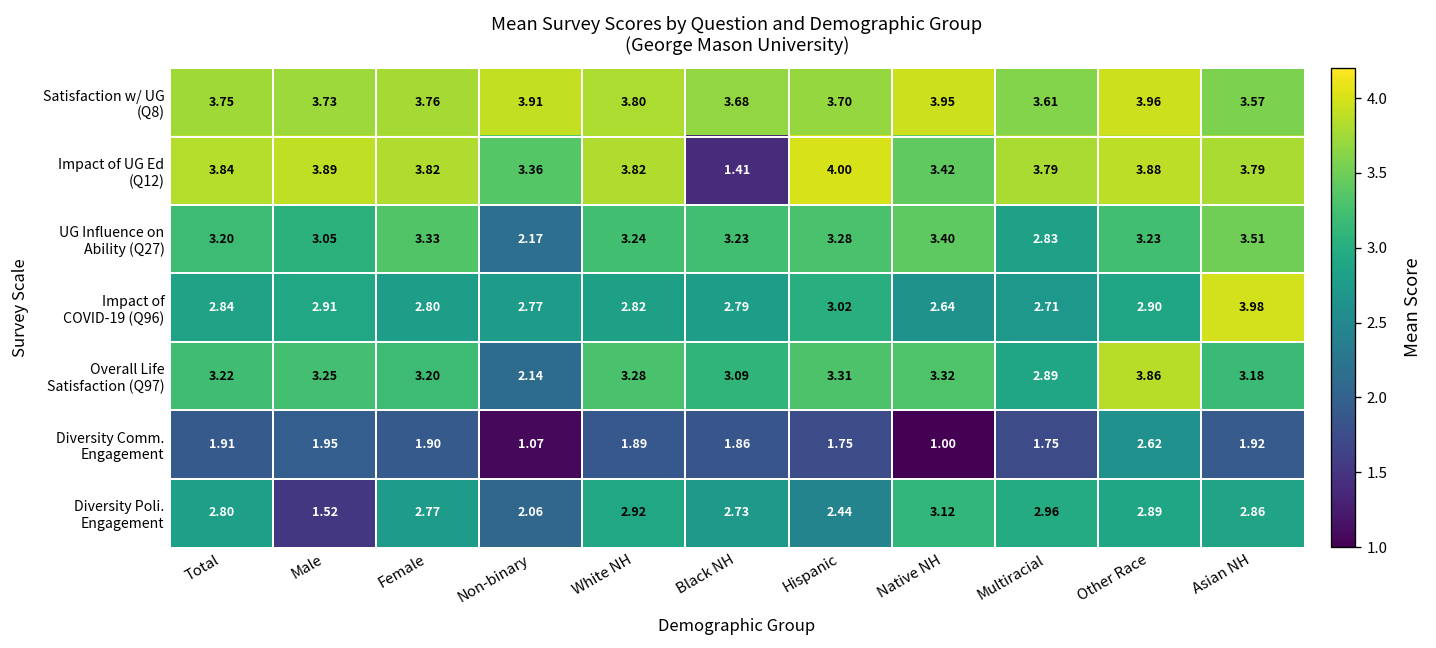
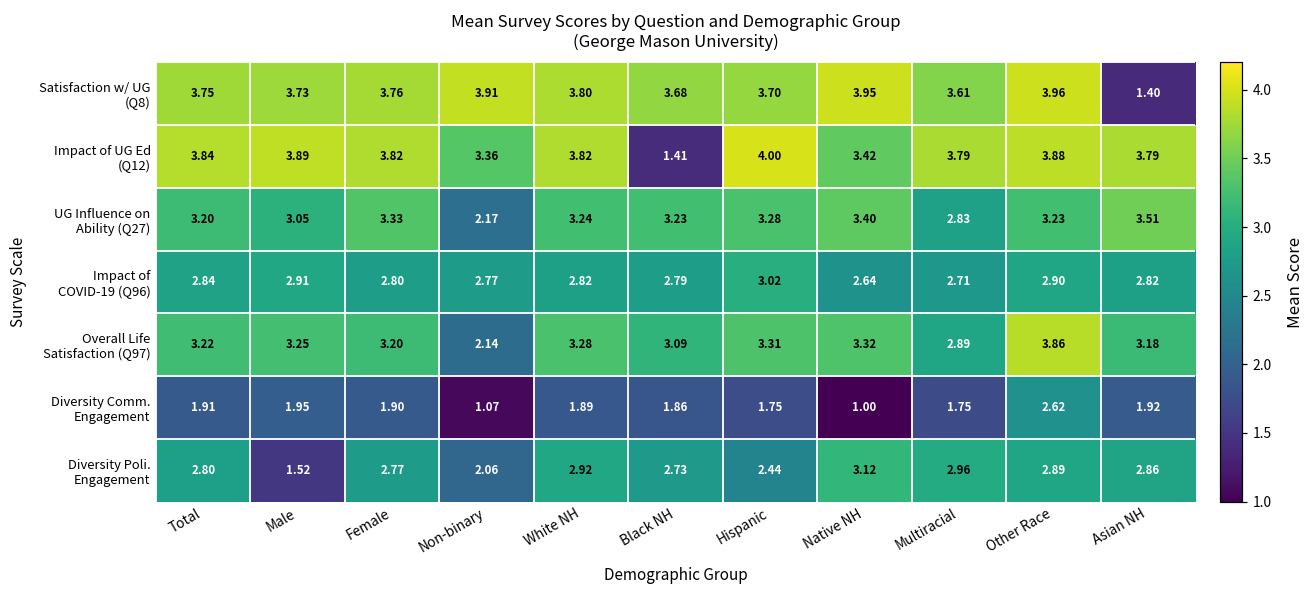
  {
    "Satisfaction w/ UG (Q8)": {
      "Total": 3.75,
      "Male": 3.73,
      "Female": 3.76,
      "Non-binary": 3.91,
      "White NH": 3.80,
      "Black NH": 3.68,
      "Hispanic": 3.70,
      "Native NH": 3.95,
      "Multiracial": 3.61,
      "Other Race": 3.96,
-     "Asian NH": 3.57
+     "Asian NH": 1.40
    },
    "Impact of UG Ed (Q12)": {
      "Total": 3.84,
      "Male": 3.89,
      "Female": 3.82,
      "Non-binary": 3.36,
      "White NH": 3.82,
      "Black NH": 1.41,
      "Hispanic": 4.00,
      "Native NH": 3.42,
      "Multiracial": 3.79,
      "Other Race": 3.88,
      "Asian NH": 3.79
    },
    "UG Influence on Ability (Q27)": {
      "Total": 3.20,
      "Male": 3.05,
      "Female": 3.33,
      "Non-binary": 2.17,
      "White NH": 3.24,
      "Black NH": 3.23,
      "Hispanic": 3.28,
      "Native NH": 3.40,
      "Multiracial": 2.83,
      "Other Race": 3.23,
      "Asian NH": 3.51
    },
    "Impact of COVID-19 (Q96)": {
      "Total": 2.84,
      "Male": 2.91,
      "Female": 2.80,
      "Non-binary": 2.77,
      "White NH": 2.82,
      "Black NH": 2.79,
      "Hispanic": 3.02,
      "Native NH": 2.64,
      "Multiracial": 2.71,
      "Other Race": 2.90,
-     "Asian NH": 3.98
+     "Asian NH": 2.82
    },
    "Overall Life Satisfaction (Q97)": {
      "Total": 3.22,
      "Male": 3.25,
      "Female": 3.20,
      "Non-binary": 2.14,
      "White NH": 3.28,
      "Black NH": 3.09,
      "Hispanic": 3.31,
      "Native NH": 3.32,
      "Multiracial": 2.89,
      "Other Race": 3.86,
      "Asian NH": 3.18
    },
    "Diversity Comm. Engagement": {
      "Total": 1.91,
      "Male": 1.95,
      "Female": 1.90,
      "Non-binary": 1.07,
      "White NH": 1.89,
      "Black NH": 1.86,
      "Hispanic": 1.75,
      "Native NH": 1.00,
      "Multiracial": 1.75,
      "Other Race": 2.62,
      "Asian NH": 1.92
    },
    "Diversity Poli. Engagement": {
      "Total": 2.80,
      "Male": 1.52,
      "Female": 2.77,
      "Non-binary": 2.06,
      "White NH": 2.92,
      "Black NH": 2.73,
      "Hispanic": 2.44,
      "Native NH": 3.12,
      "Multiracial": 2.96,
      "Other Race": 2.89,
      "Asian NH": 2.86
    }
  }
